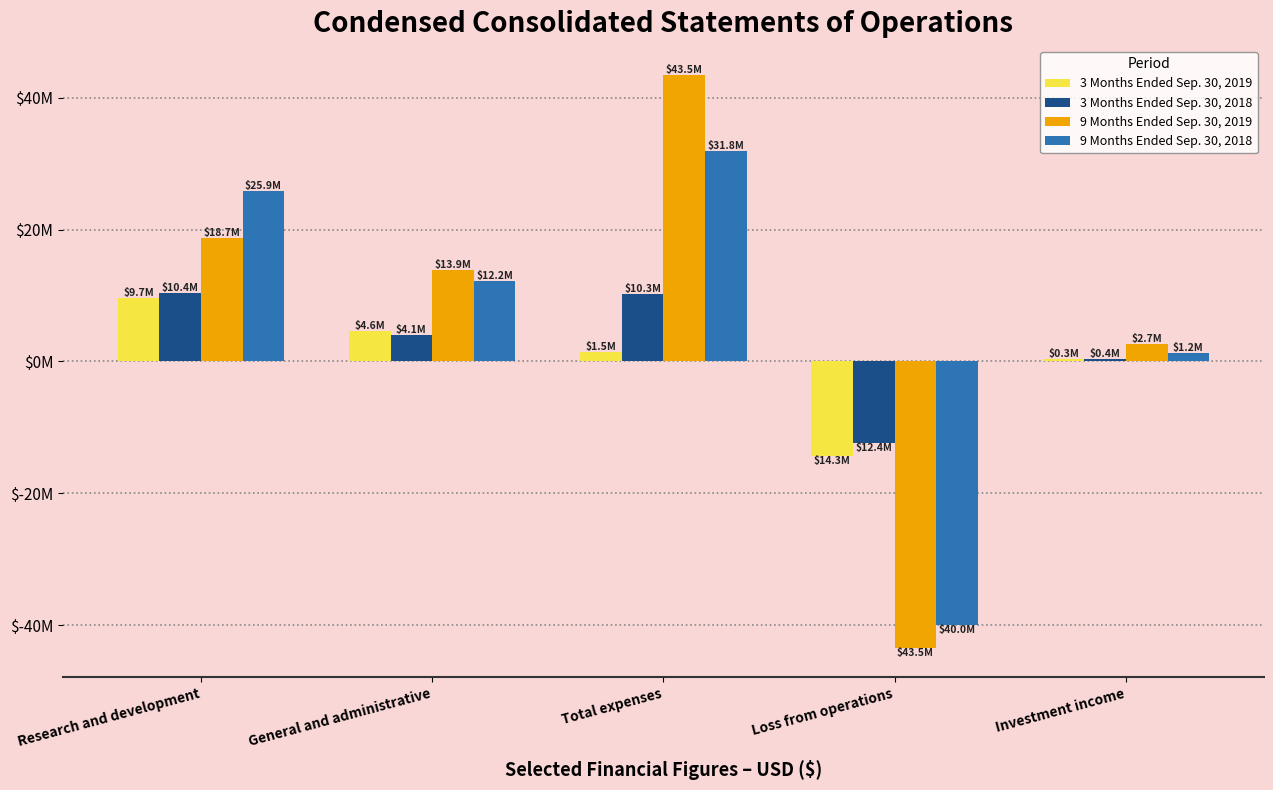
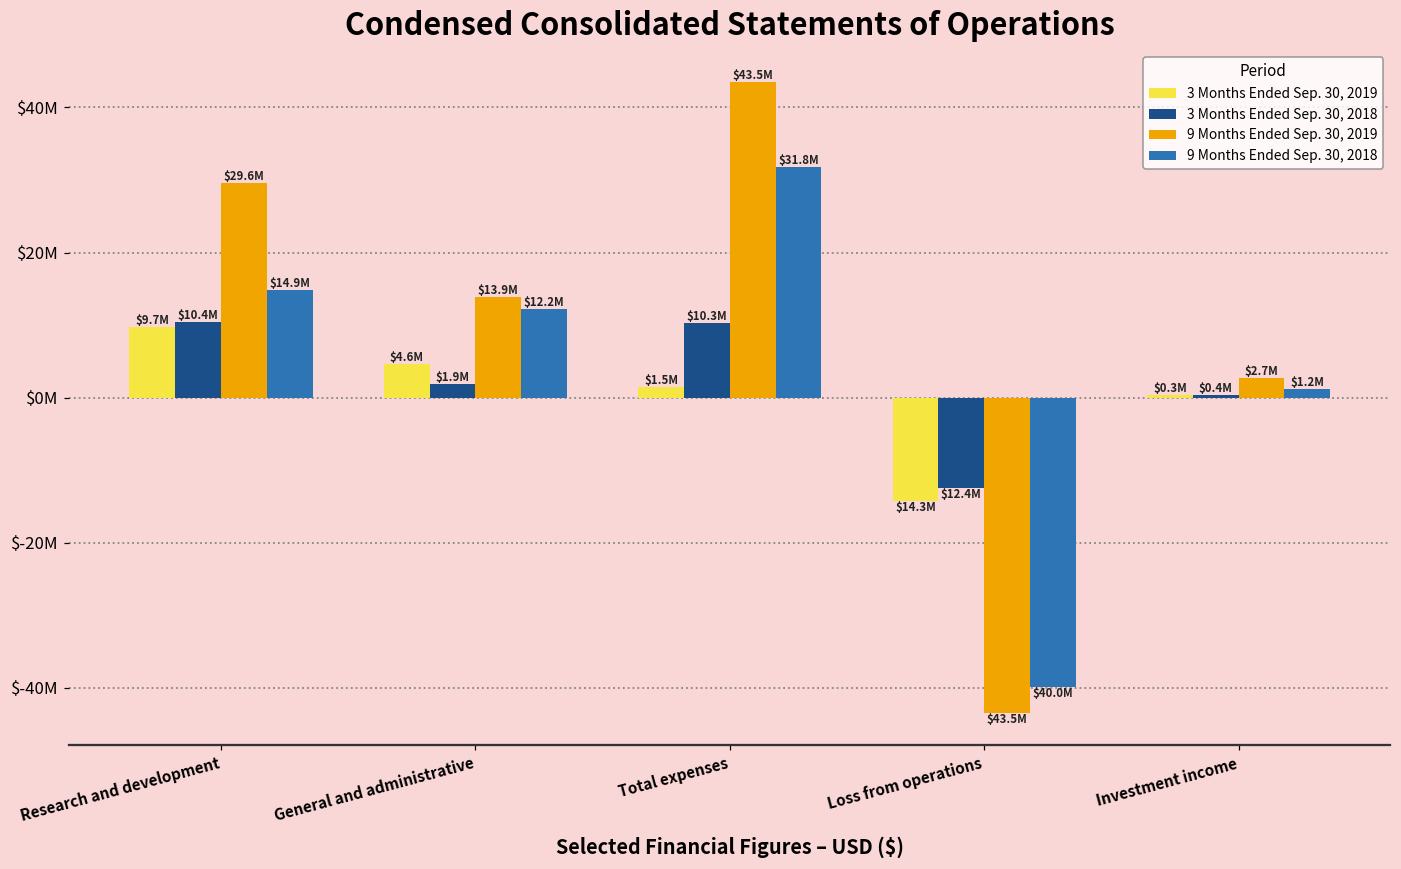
  {
    "3 Months Ended Sep. 30, 2019": {
      "Research and development": "$9.7M",
      "General and administrative": "$4.6M",
      "Total expenses": "$1.5M",
      "Investment income": "$0.3M"
    },
    "3 Months Ended Sep. 30, 2018": {
      "Research and development": "$10.4M",
-     "General and administrative": "$4.1M",
+     "General and administrative": "$1.9M",
      "Total expenses": "$10.3M",
      "Investment income": "$0.4M"
    },
    "9 Months Ended Sep. 30, 2019": {
-     "Research and development": "$18.7M",
+     "Research and development": "$29.6M",
      "General and administrative": "$13.9M",
      "Total expenses": "$43.5M",
      "Investment income": "$2.7M"
    },
    "9 Months Ended Sep. 30, 2018": {
-     "Research and development": "$25.9M",
+     "Research and development": "$14.9M",
      "General and administrative": "$12.2M",
      "Total expenses": "$31.8M",
      "Investment income": "$1.2M"
    }
  }
